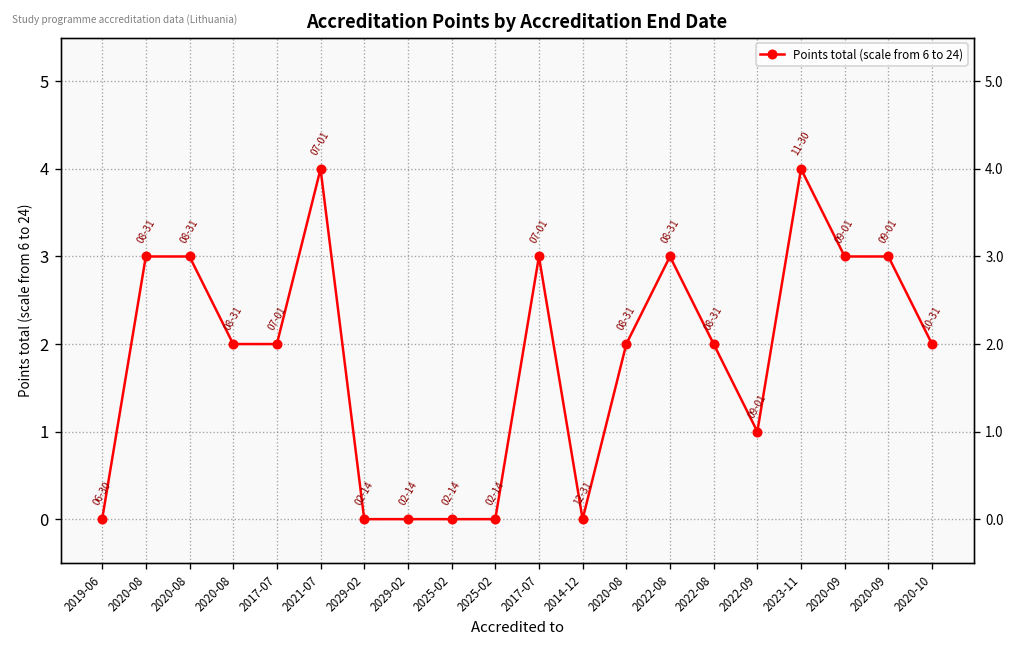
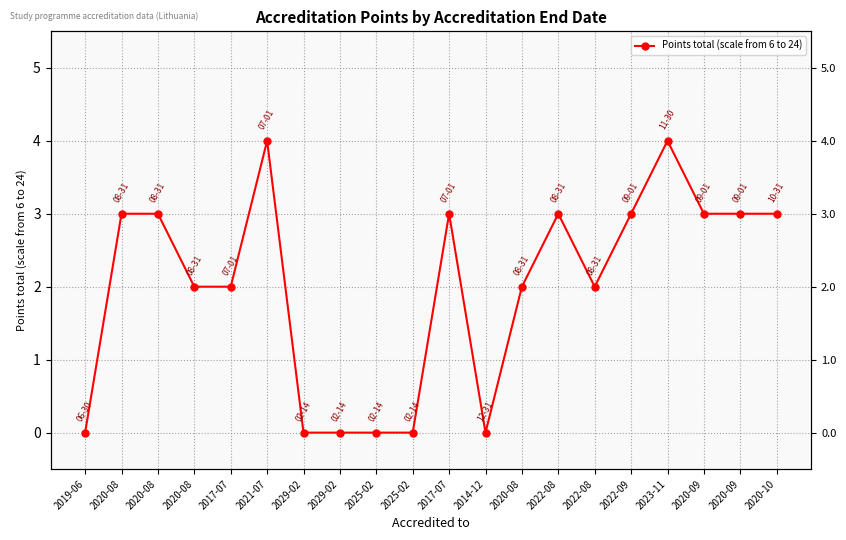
  {
-   "2022-09": 1,
-   "2020-10": 2
+   "2022-09": 3,
+   "2020-10": 3
  }
